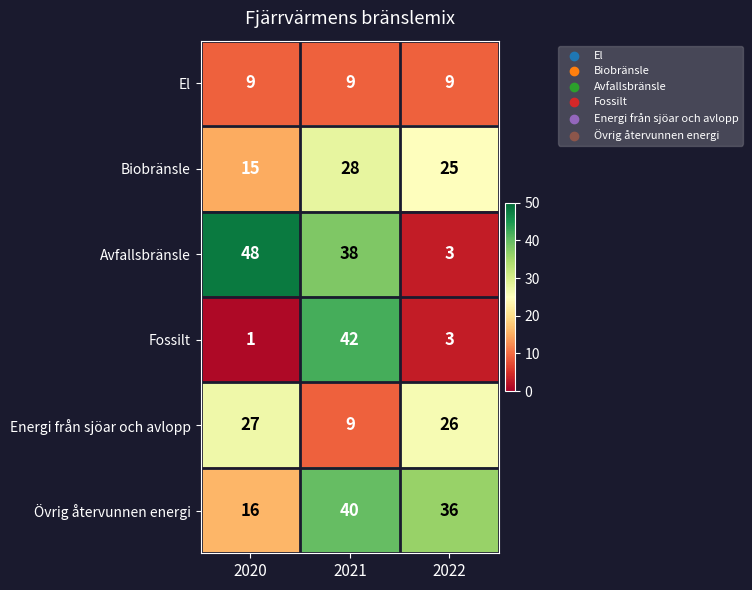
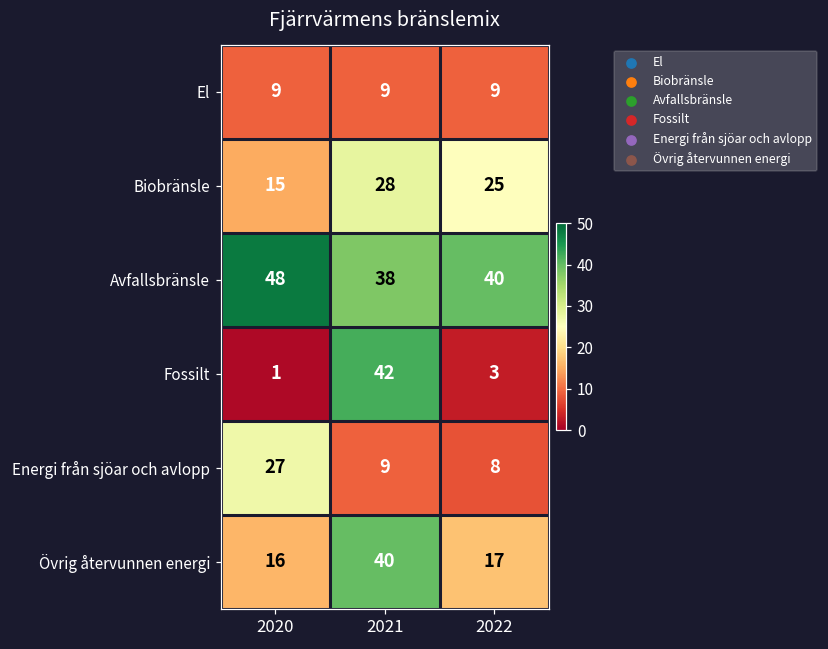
  {
    "El": {
      "2020": 9,
      "2021": 9,
      "2022": 9
    },
    "Biobränsle": {
      "2020": 15,
      "2021": 28,
      "2022": 25
    },
    "Avfallsbränsle": {
      "2020": 48,
      "2021": 38,
-     "2022": 3
+     "2022": 40
    },
    "Fossilt": {
      "2020": 1,
      "2021": 42,
      "2022": 3
    },
    "Energi från sjöar och avlopp": {
      "2020": 27,
      "2021": 9,
-     "2022": 26
+     "2022": 8
    },
    "Övrig återvunnen energi": {
      "2020": 16,
      "2021": 40,
-     "2022": 36
+     "2022": 17
    }
  }
